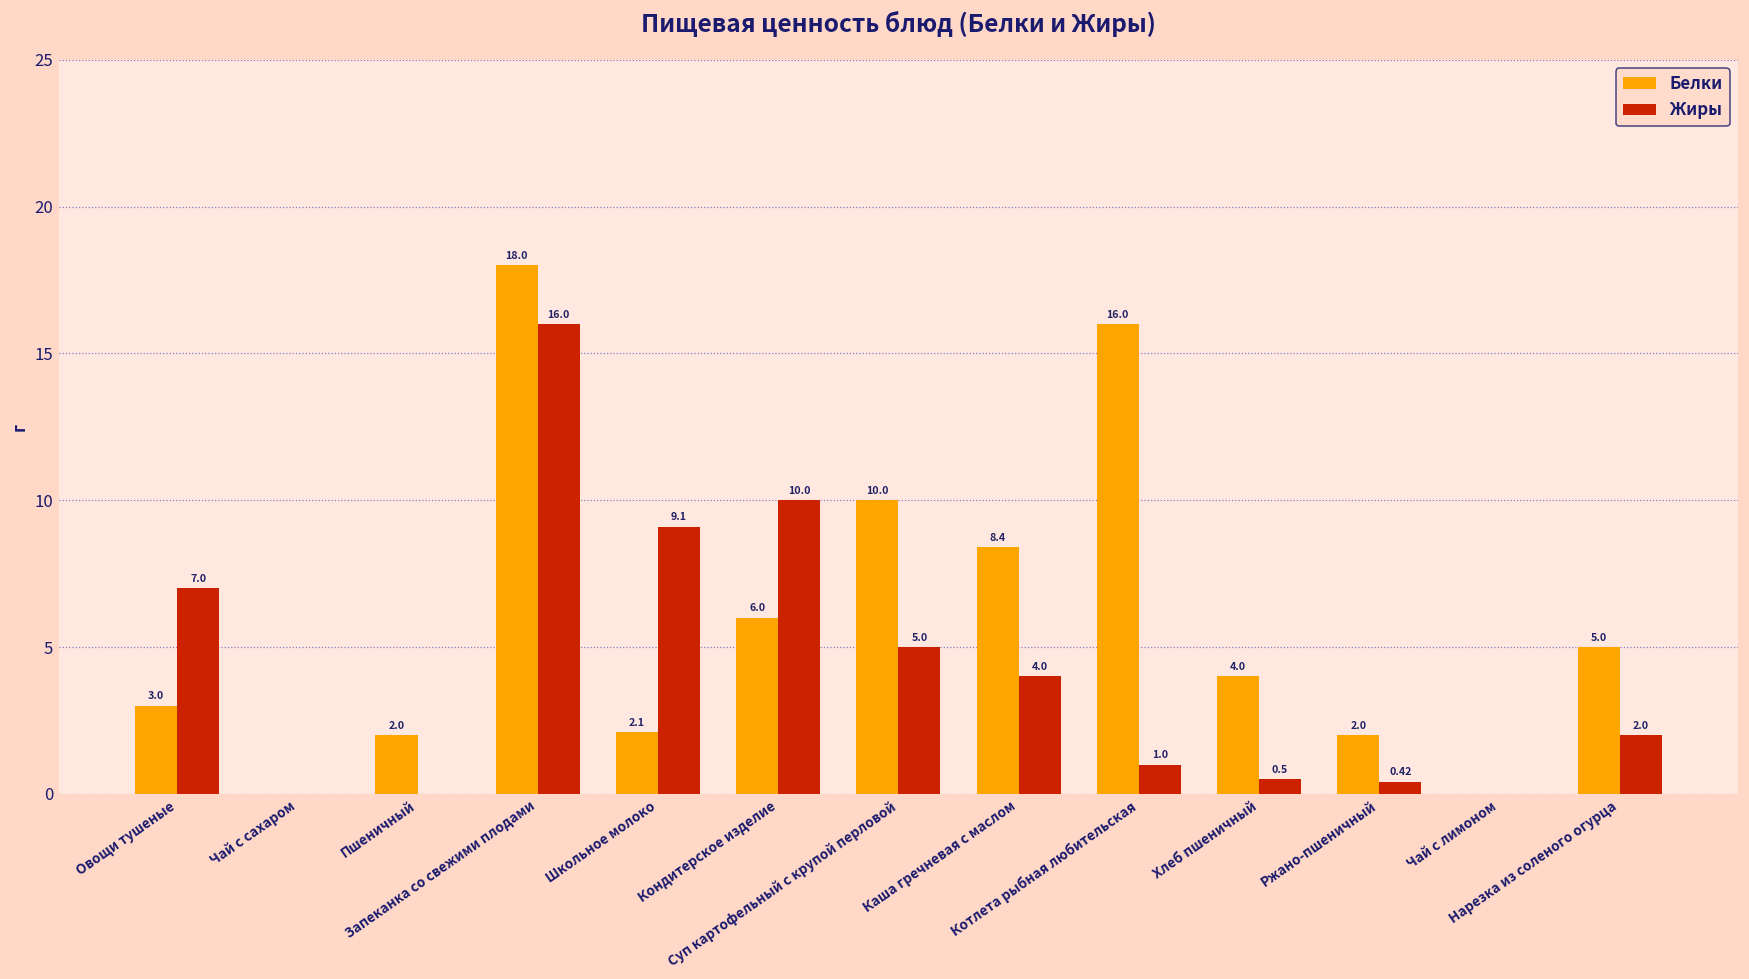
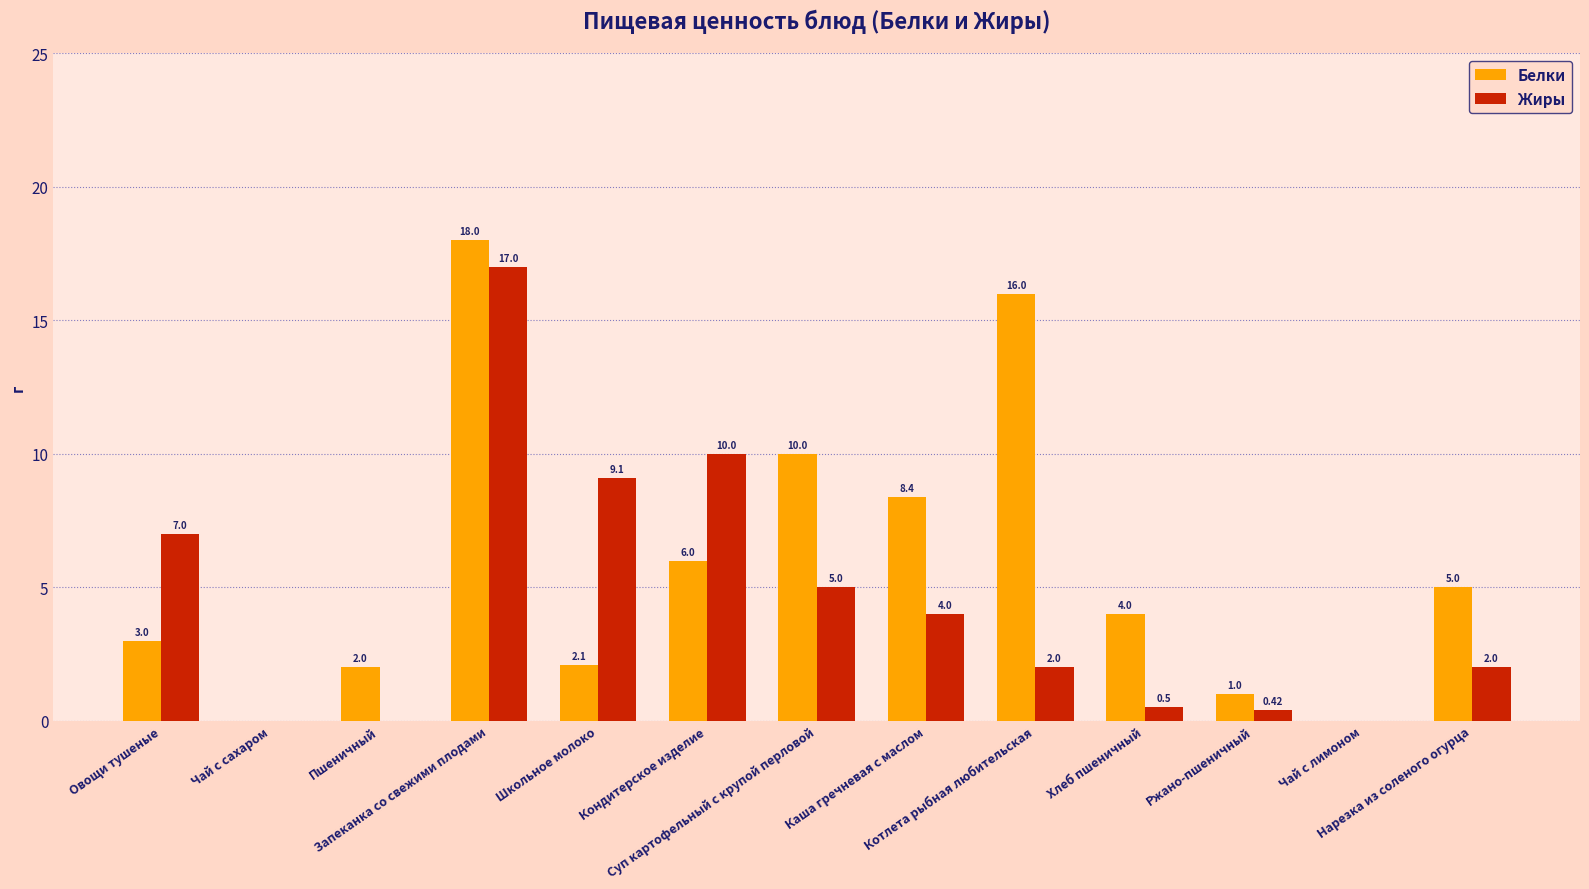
  {
    "Белки": {
      "Овощи тушеные": 3.0,
      "Пшеничный": 2.0,
      "Запеканка со свежими плодами": 18.0,
      "Школьное молоко": 2.1,
      "Кондитерское изделие": 6.0,
      "Суп картофельный с крупой перловой": 10.0,
      "Каша гречневая с маслом": 8.4,
      "Котлета рыбная любительская": 16.0,
      "Хлеб пшеничный": 4.0,
-     "Ржано-пшеничный": 2.0,
+     "Ржано-пшеничный": 1.0,
      "Нарезка из соленого огурца": 5.0
    },
    "Жиры": {
      "Овощи тушеные": 7.0,
-     "Запеканка со свежими плодами": 16.0,
+     "Запеканка со свежими плодами": 17.0,
      "Школьное молоко": 9.1,
      "Кондитерское изделие": 10.0,
      "Суп картофельный с крупой перловой": 5.0,
      "Каша гречневая с маслом": 4.0,
-     "Котлета рыбная любительская": 1.0,
+     "Котлета рыбная любительская": 2.0,
      "Хлеб пшеничный": 0.5,
      "Ржано-пшеничный": 0.42,
      "Нарезка из соленого огурца": 2.0
    }
  }
